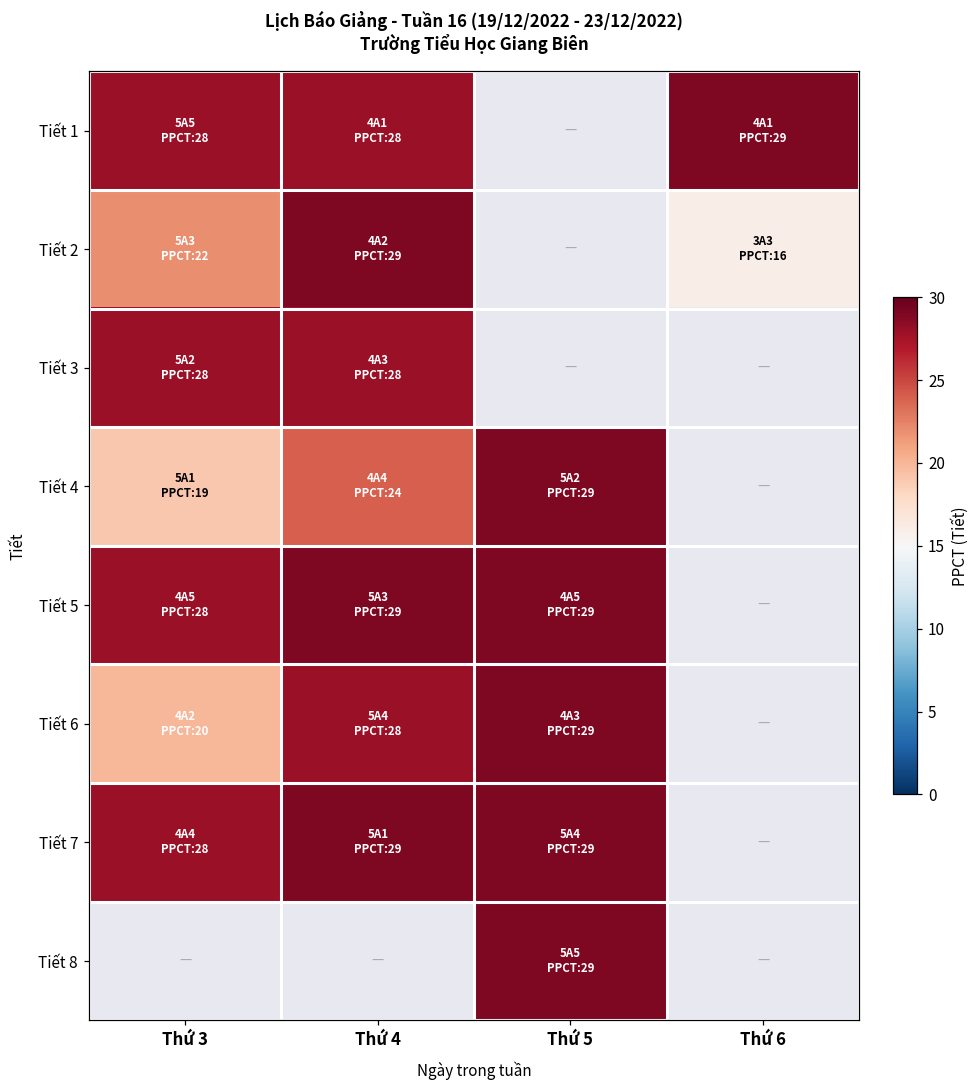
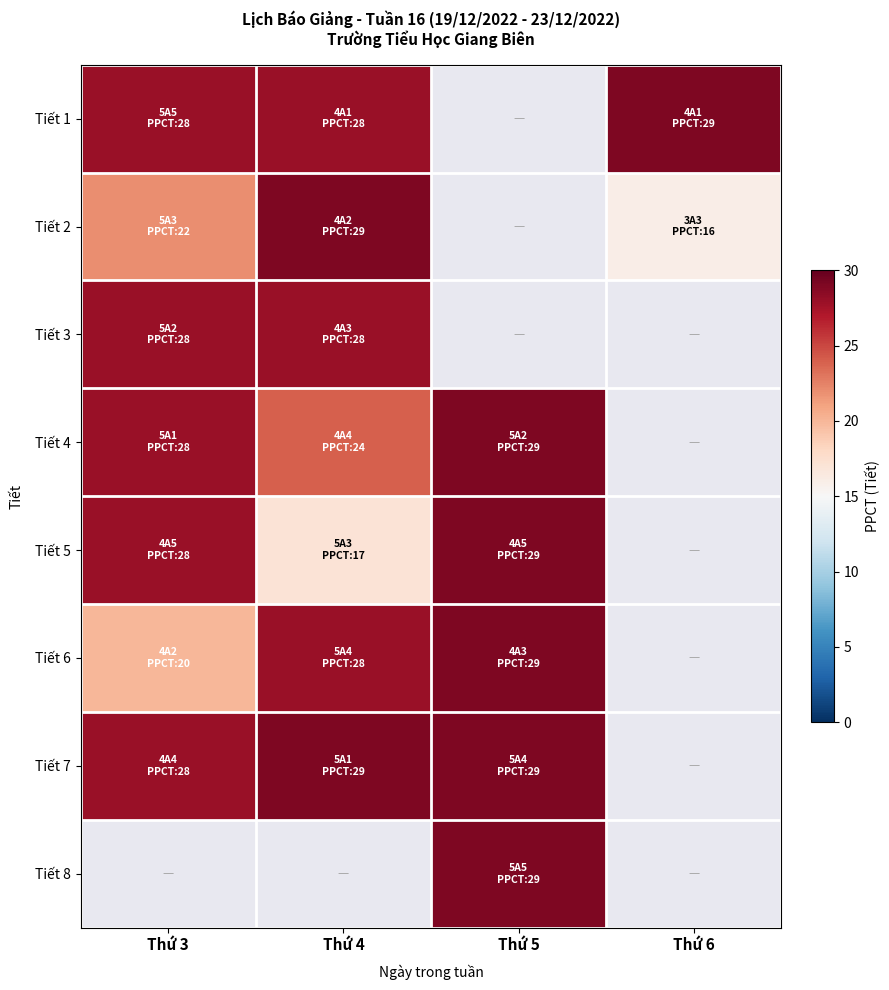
  {
    "Tiết 4": {
-     "Thứ 3": 19
+     "Thứ 3": 28
    },
    "Tiết 5": {
-     "Thứ 4": 29
+     "Thứ 4": 17
    }
  }
